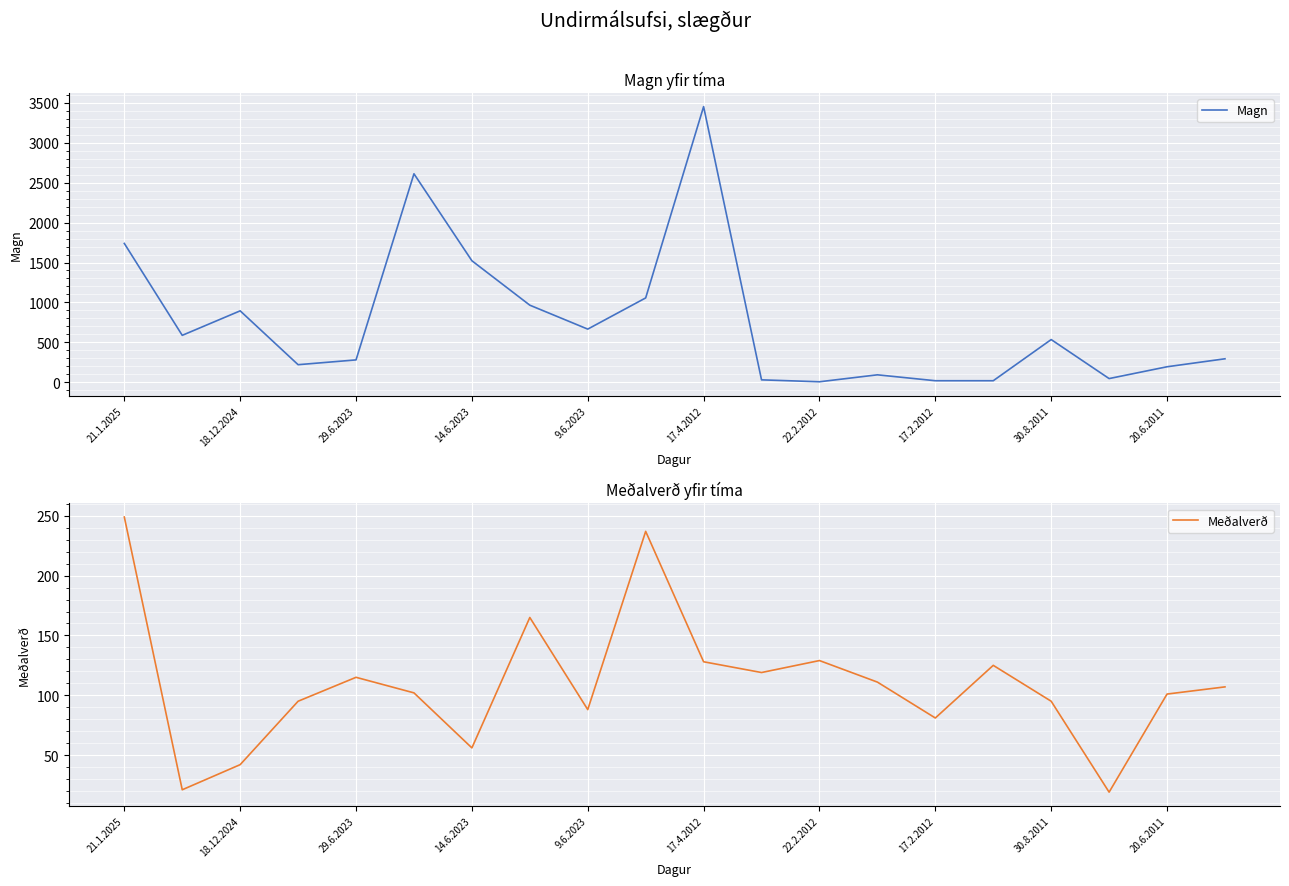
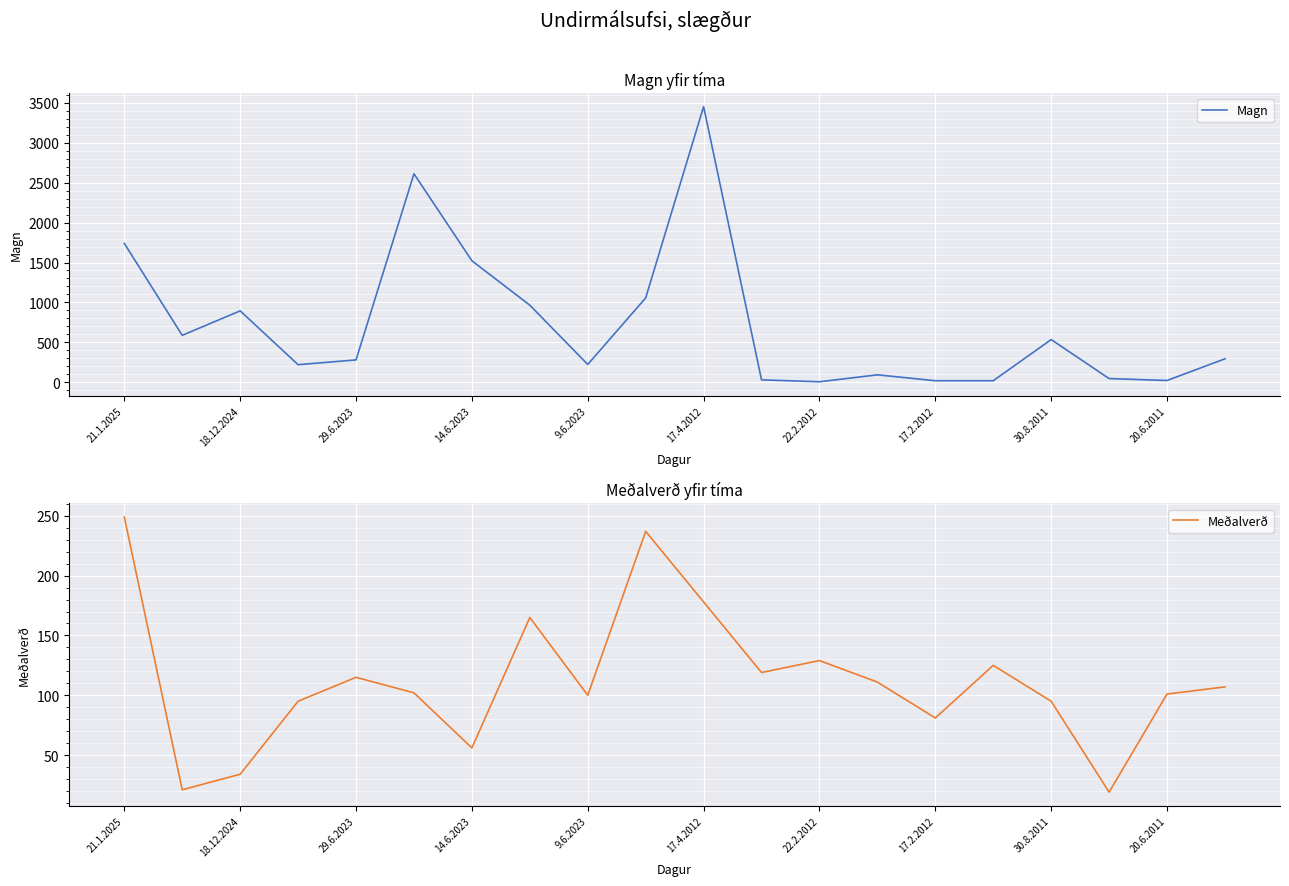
  {
    "Magn yfir tíma": {
      "21.1.2025": 1700,
      "18.12.2024": 900,
      "29.6.2023": 300,
      "14.6.2023": 1500,
-     "9.6.2023": 700,
+     "9.6.2023": 200,
      "17.4.2012": 3500,
      "22.2.2012": 0,
      "17.2.2012": 0,
      "30.8.2011": 500,
-     "20.6.2011": 200
+     "20.6.2011": 0
    },
    "Meðalverð yfir tíma": {
      "21.1.2025": 249,
-     "18.12.2024": 42,
+     "18.12.2024": 34,
      "29.6.2023": 115,
      "14.6.2023": 56,
-     "9.6.2023": 88,
-     "17.4.2012": 128,
+     "9.6.2023": 100,
+     "17.4.2012": 178,
      "22.2.2012": 129,
      "17.2.2012": 81,
      "30.8.2011": 95,
      "20.6.2011": 101
    }
  }
